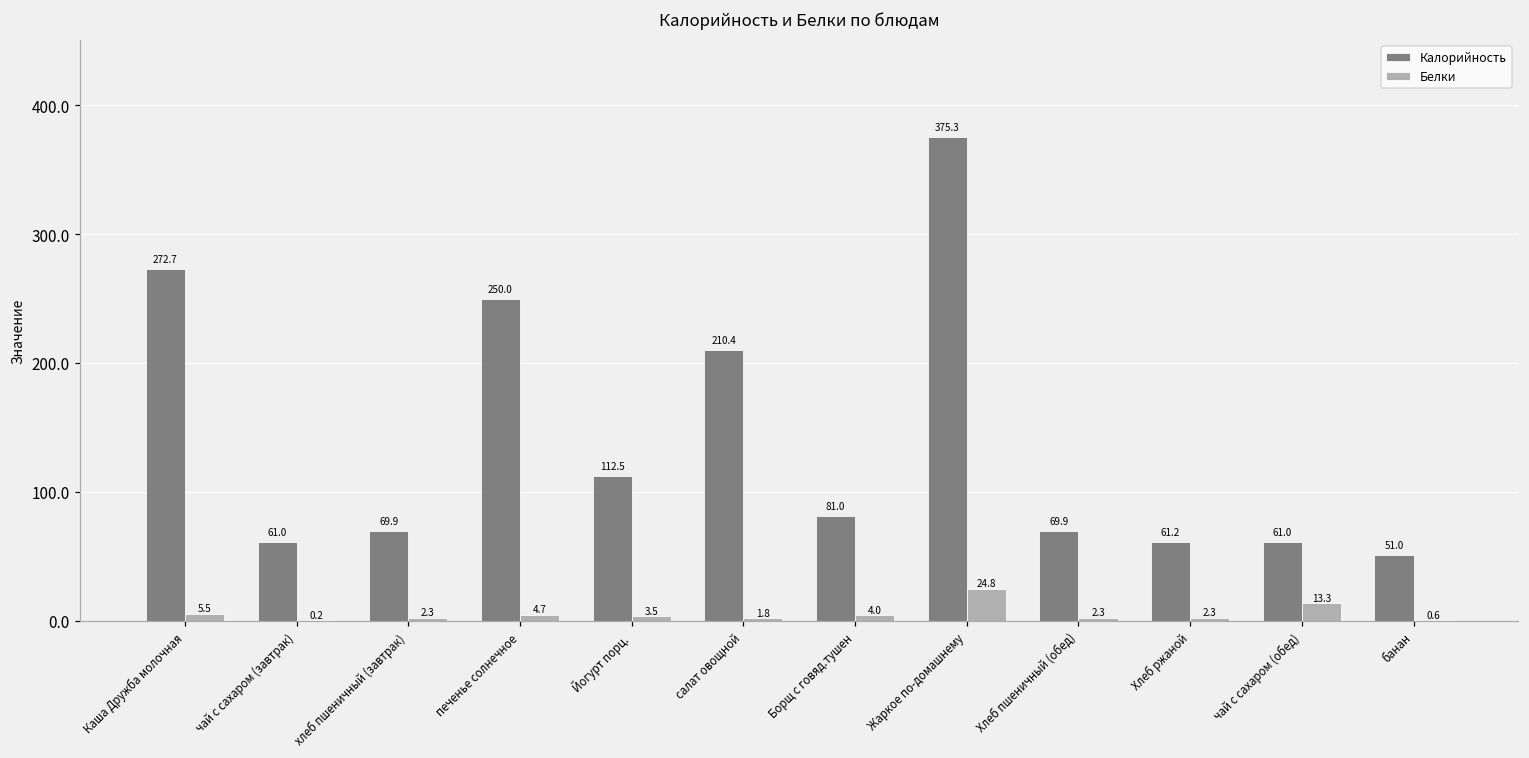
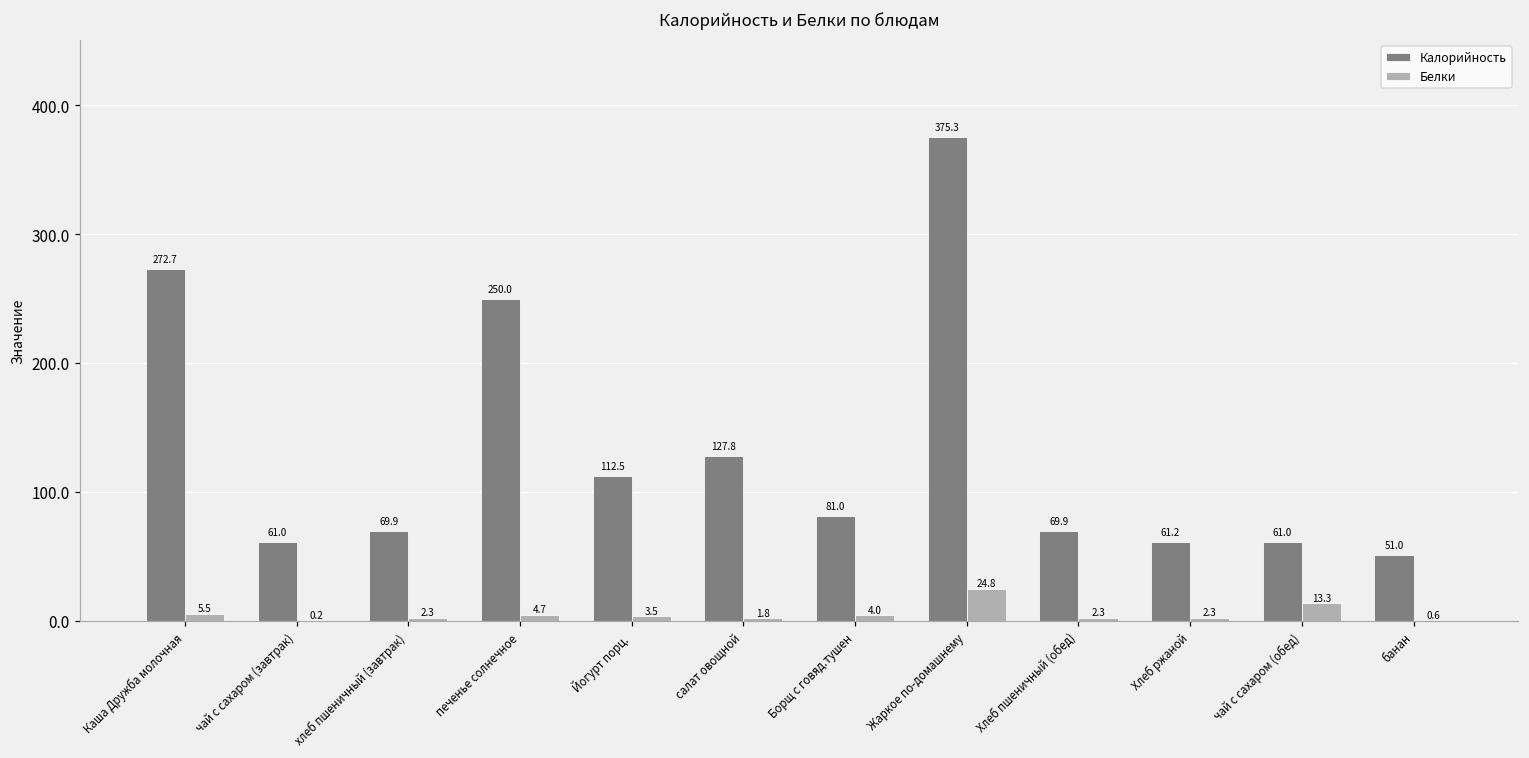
  {
    "Калорийность": {
      "Каша Дружба молочная": 272.7,
      "чай с сахаром (завтрак)": 61.0,
      "хлеб пшеничный (завтрак)": 69.9,
      "печенье солнечное": 250.0,
      "Йогурт порц.": 112.5,
-     "салат овощной": 210.4,
+     "салат овощной": 127.8,
      "Борщ с говяд.тушен": 81.0,
      "Жаркое по-домашнему": 375.3,
      "Хлеб пшеничный (обед)": 69.9,
      "Хлеб ржаной": 61.2,
      "чай с сахаром (обед)": 61.0,
      "банан": 51.0
    },
    "Белки": {
      "Каша Дружба молочная": 5.5,
      "чай с сахаром (завтрак)": 0.2,
      "хлеб пшеничный (завтрак)": 2.3,
      "печенье солнечное": 4.7,
      "Йогурт порц.": 3.5,
      "салат овощной": 1.8,
      "Борщ с говяд.тушен": 4.0,
      "Жаркое по-домашнему": 24.8,
      "Хлеб пшеничный (обед)": 2.3,
      "Хлеб ржаной": 2.3,
      "чай с сахаром (обед)": 13.3,
      "банан": 0.6
    }
  }
